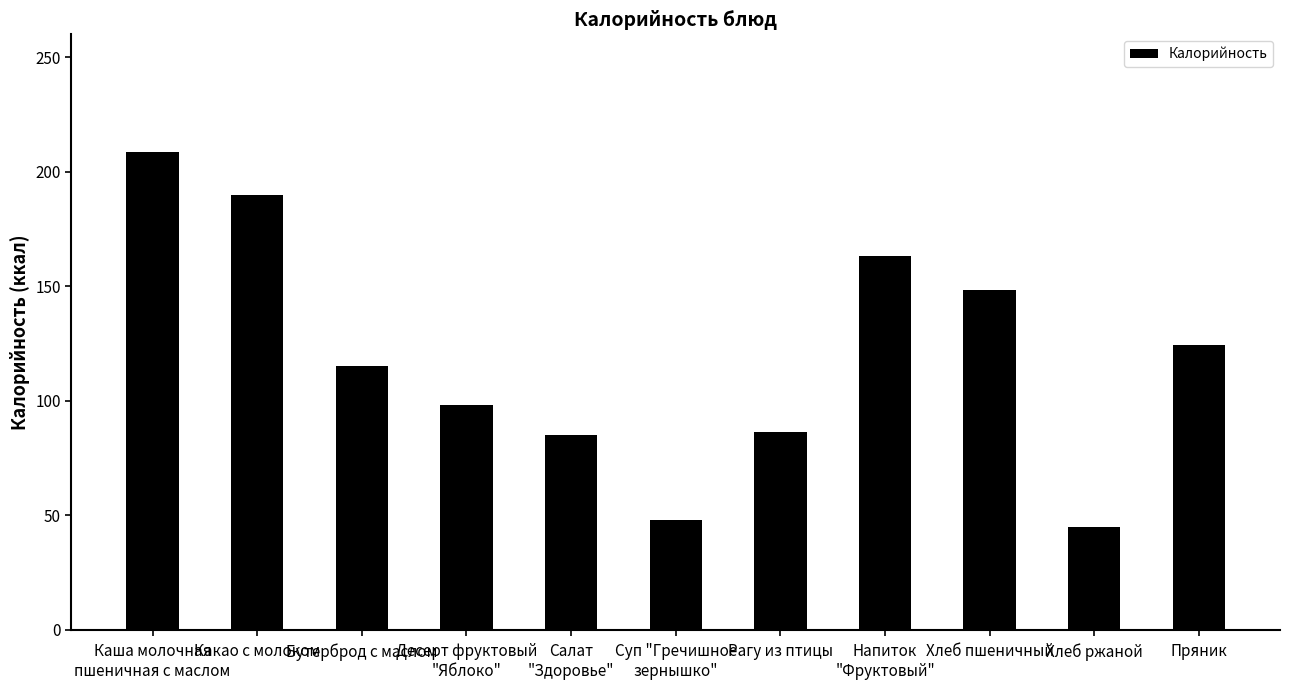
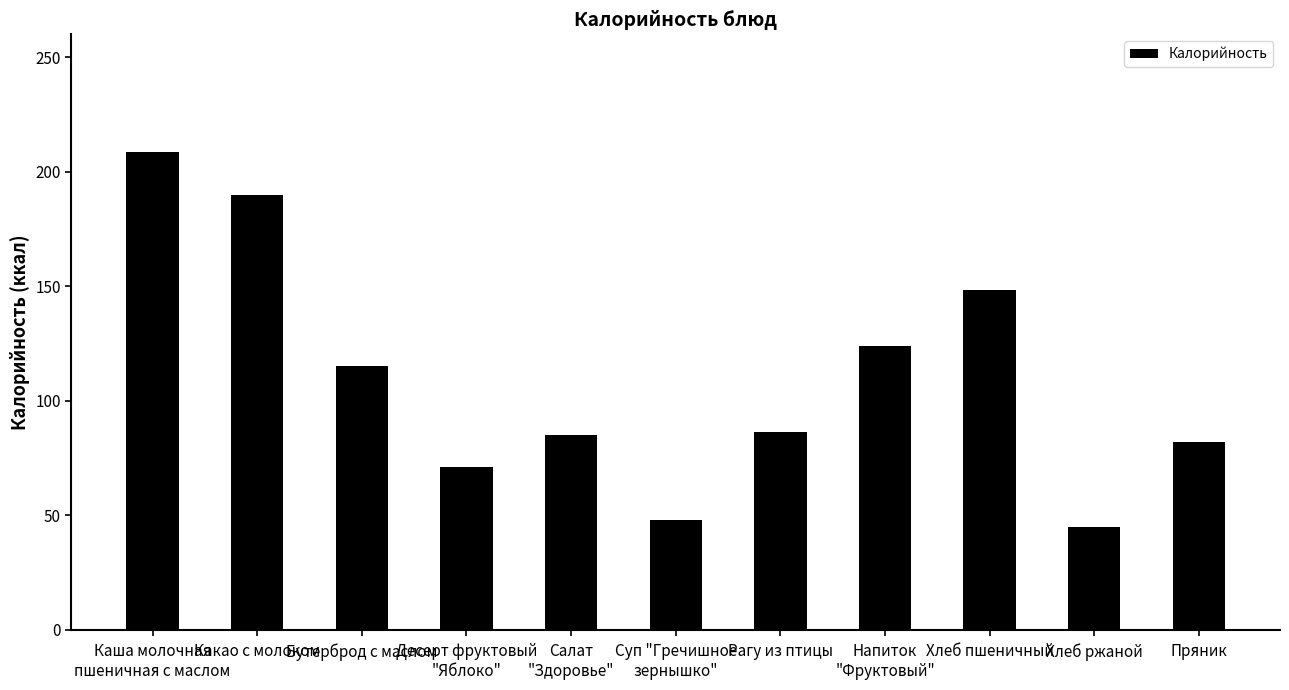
  {
    "Каша молочная пшеничная с маслом": 208,
-   "Десерт фруктовый \"Яблоко\"": 98,
+   "Десерт фруктовый \"Яблоко\"": 71,
    "Салат \"Здоровье\"": 85,
    "Суп \"Гречишное зернышко\"": 48,
    "Рагу из птицы": 86,
-   "Напиток \"Фруктовый\"": 163,
+   "Напиток \"Фруктовый\"": 124,
    "Хлеб пшеничный": 148,
    "Хлеб ржаной": 45,
-   "Пряник": 124
+   "Пряник": 82
  }
